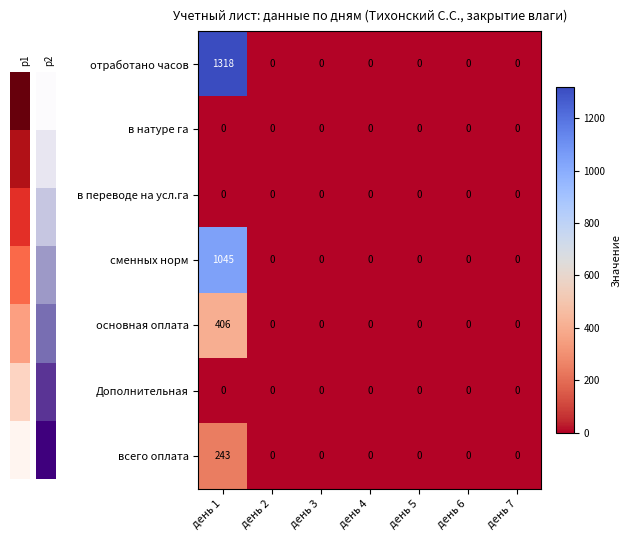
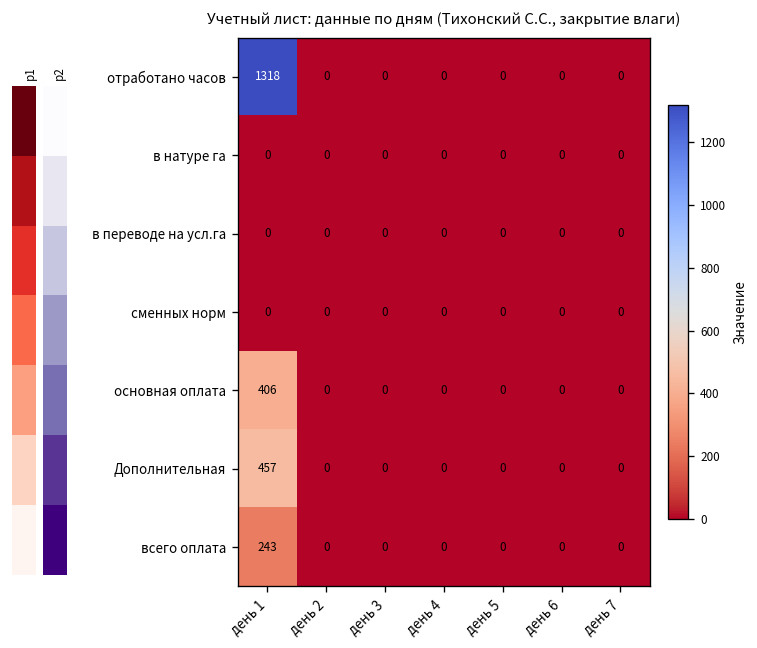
  {
    "Учетный лист: данные по дням (Тихонский С.С., закрытие влаги)": {
      "отработано часов": {
        "день 1": 1318,
        "день 2": 0,
        "день 3": 0,
        "день 4": 0,
        "день 5": 0,
        "день 6": 0,
        "день 7": 0
      },
      "в натуре га": {
        "день 1": 0,
        "день 2": 0,
        "день 3": 0,
        "день 4": 0,
        "день 5": 0,
        "день 6": 0,
        "день 7": 0
      },
      "в переводе на усл.га": {
        "день 1": 0,
        "день 2": 0,
        "день 3": 0,
        "день 4": 0,
        "день 5": 0,
        "день 6": 0,
        "день 7": 0
      },
      "сменных норм": {
-       "день 1": 1045,
+       "день 1": 0,
        "день 2": 0,
        "день 3": 0,
        "день 4": 0,
        "день 5": 0,
        "день 6": 0,
        "день 7": 0
      },
      "основная оплата": {
        "день 1": 406,
        "день 2": 0,
        "день 3": 0,
        "день 4": 0,
        "день 5": 0,
        "день 6": 0,
        "день 7": 0
      },
      "Дополнительная": {
-       "день 1": 0,
+       "день 1": 457,
        "день 2": 0,
        "день 3": 0,
        "день 4": 0,
        "день 5": 0,
        "день 6": 0,
        "день 7": 0
      },
      "всего оплата": {
        "день 1": 243,
        "день 2": 0,
        "день 3": 0,
        "день 4": 0,
        "день 5": 0,
        "день 6": 0,
        "день 7": 0
      }
    }
  }
